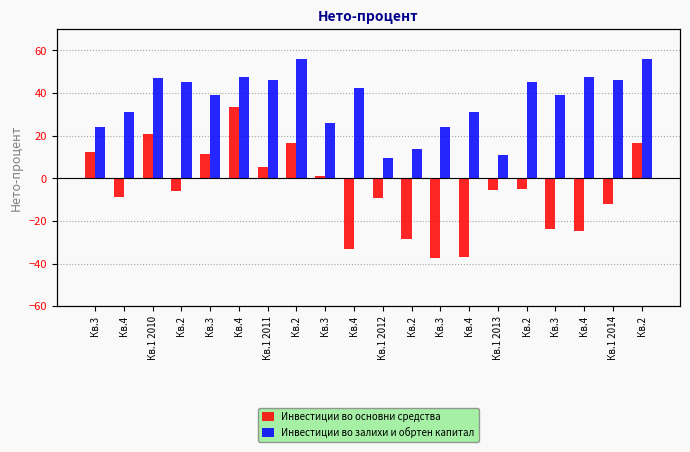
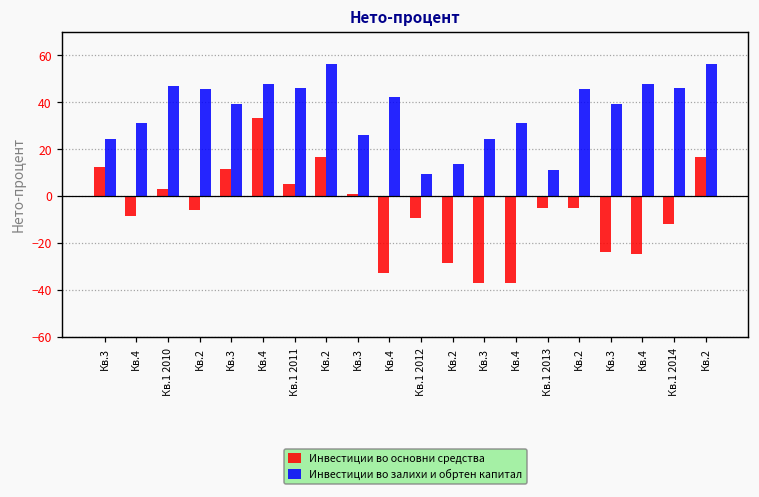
  {
    "Инвестиции во основни средства": {
-     "Кв.1 2010": 21,
+     "Кв.1 2010": 3,
      "Кв.1 2011": 5,
      "Кв.1 2012": -9,
      "Кв.1 2013": -5,
      "Кв.1 2014": -12
    },
    "Инвестиции во залихи и обртен капитал": {
      "Кв.1 2010": 47,
      "Кв.1 2011": 46,
      "Кв.1 2012": 9,
      "Кв.1 2013": 11,
      "Кв.1 2014": 46
    }
  }
